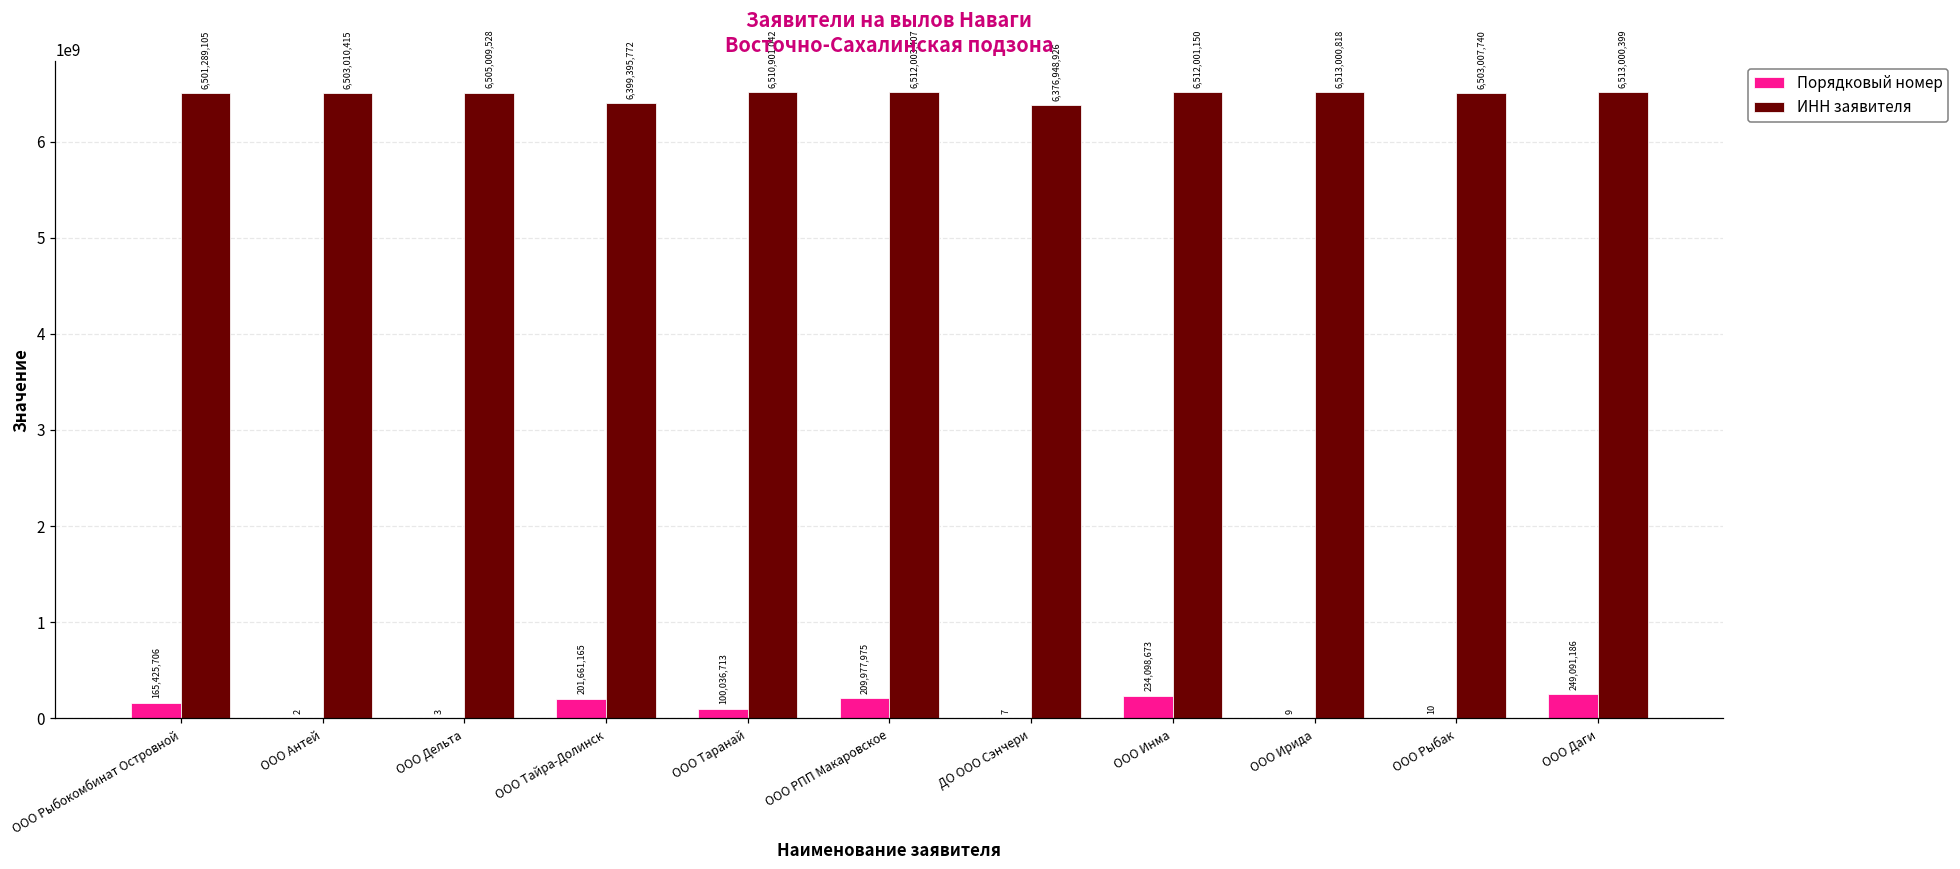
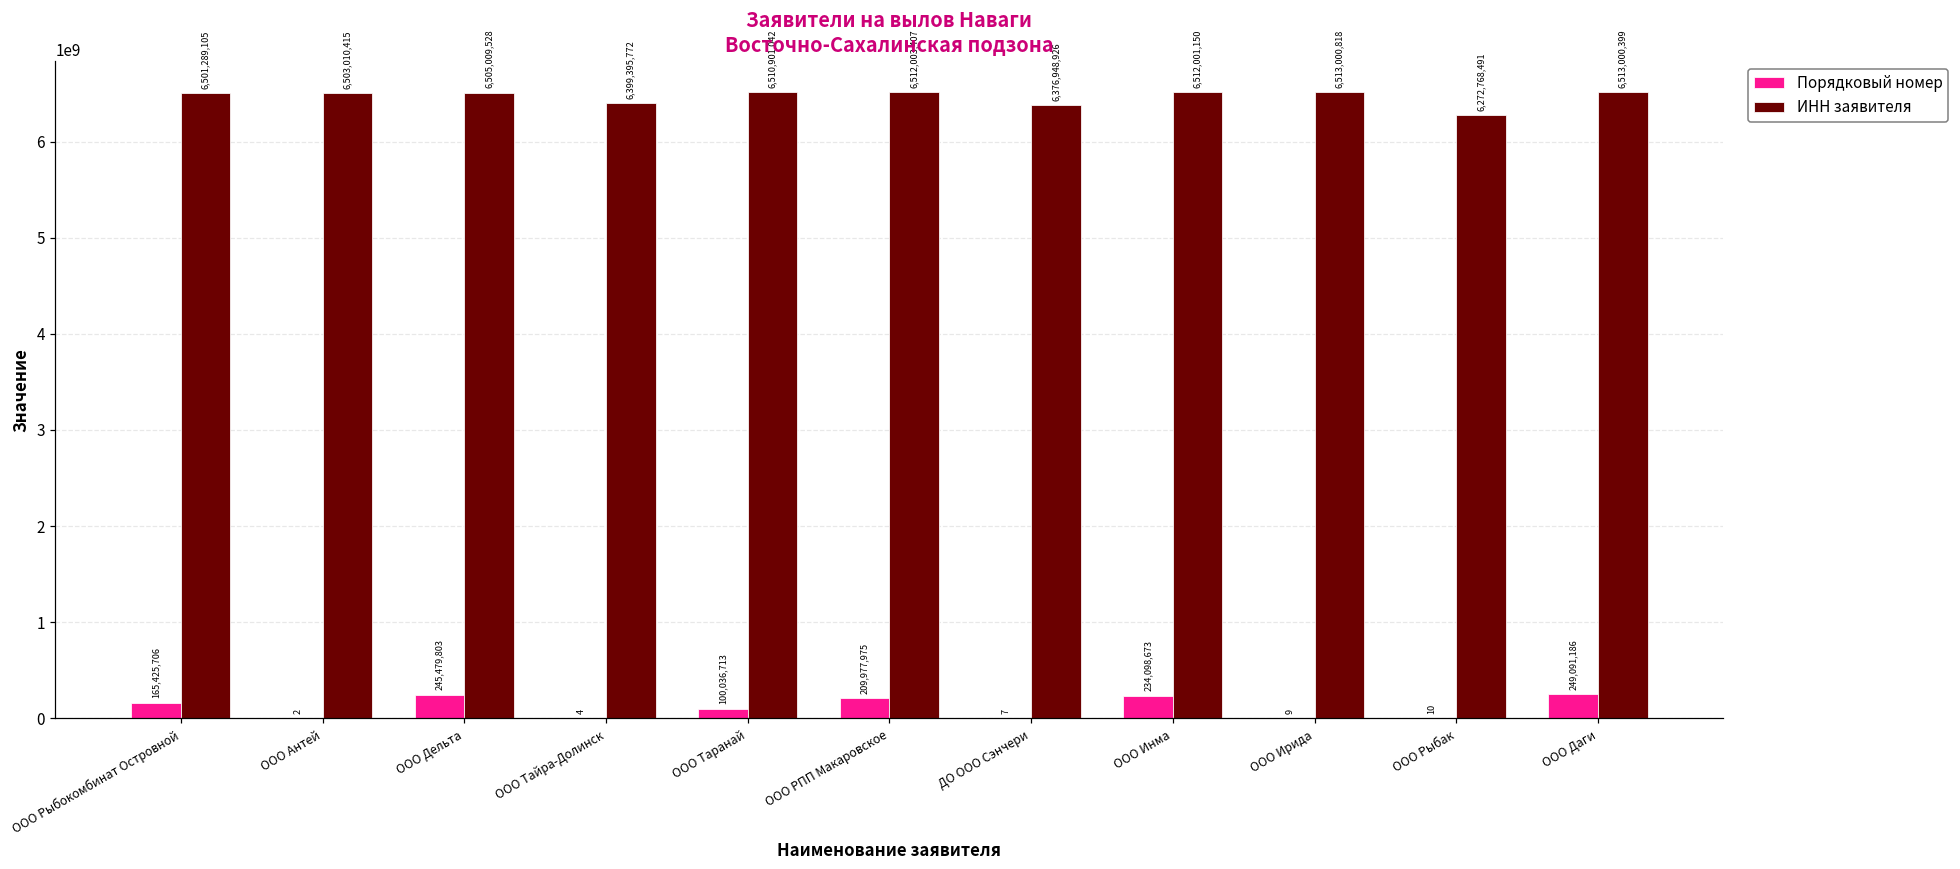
  {
    "Порядковый номер": {
      "ООО Рыбокомбинат Островной": "165,425,706",
      "ООО Антей": "2",
-     "ООО Дельта": "3",
-     "ООО Тайра-Долинск": "201,661,165",
+     "ООО Дельта": "245,479,803",
+     "ООО Тайра-Долинск": "4",
      "ООО Таранай": "100,036,713",
      "ООО РПП Макаровское": "209,977,975",
      "ДО ООО Сэнчери": "7",
      "ООО Инма": "234,098,673",
      "ООО Ирида": "9",
      "ООО Рыбак": "10",
      "ООО Даги": "249,091,186"
    },
    "ИНН заявителя": {
      "ООО Рыбокомбинат Островной": "6,501,289,105",
      "ООО Антей": "6,503,010,415",
      "ООО Дельта": "6,505,009,528",
      "ООО Тайра-Долинск": "6,399,395,772",
      "ООО Таранай": "6,510,901,042",
      "ООО РПП Макаровское": "6,512,003,407",
      "ДО ООО Сэнчери": "6,376,948,926",
      "ООО Инма": "6,512,001,150",
      "ООО Ирида": "6,513,000,818",
-     "ООО Рыбак": "6,503,007,740",
+     "ООО Рыбак": "6,272,768,491",
      "ООО Даги": "6,513,000,399"
    }
  }
